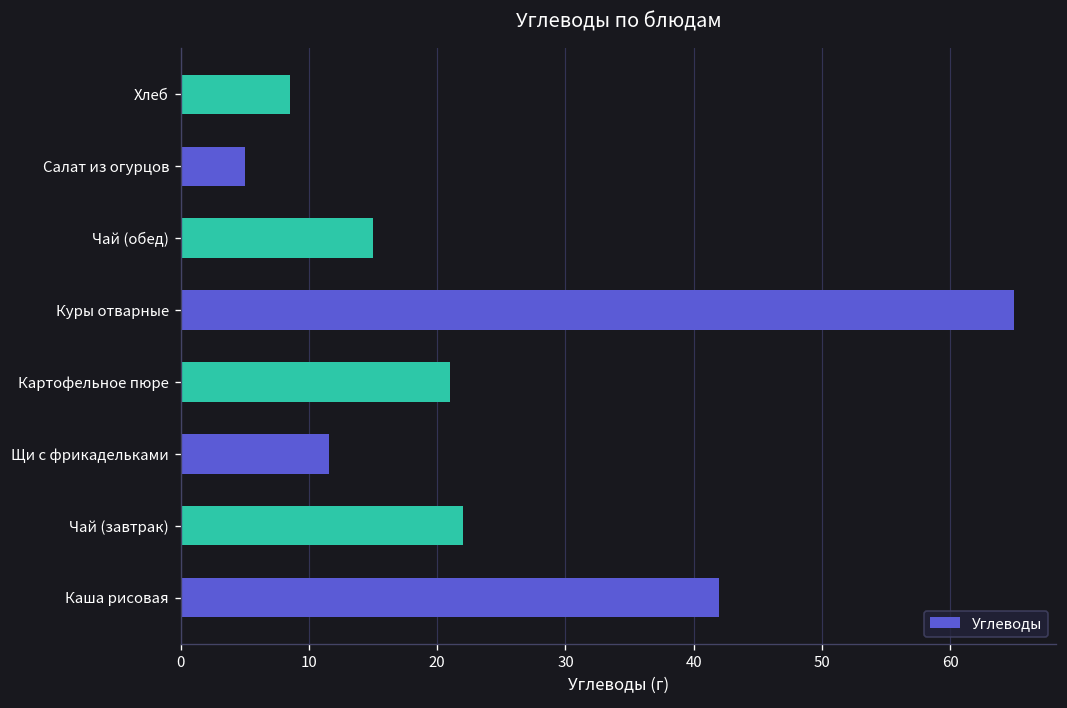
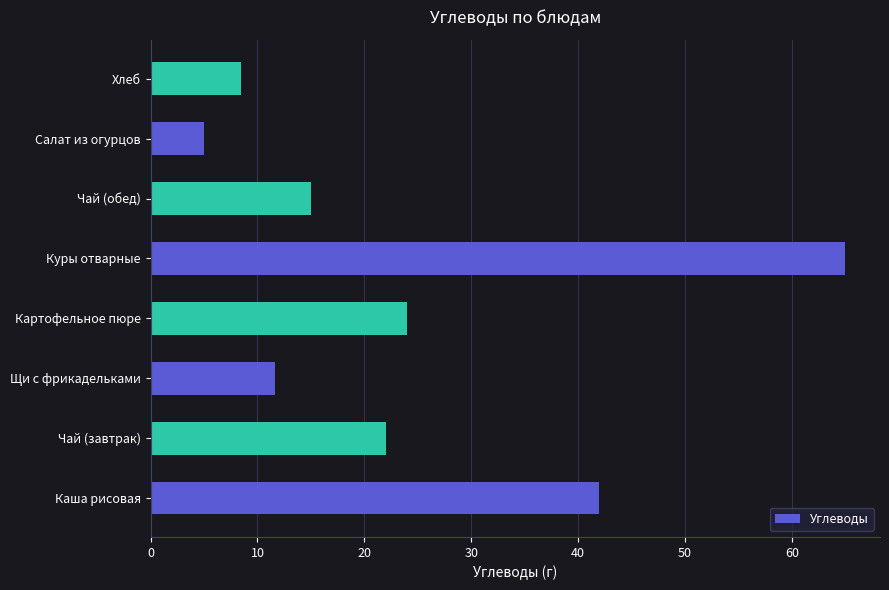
  {
    "Хлеб": 8.5,
    "Салат из огурцов": 5,
    "Чай (обед)": 15,
    "Куры отварные": 65,
-   "Картофельное пюре": 21,
+   "Картофельное пюре": 24,
    "Щи с фрикадельками": 11.6,
    "Чай (завтрак)": 22,
    "Каша рисовая": 42
  }
